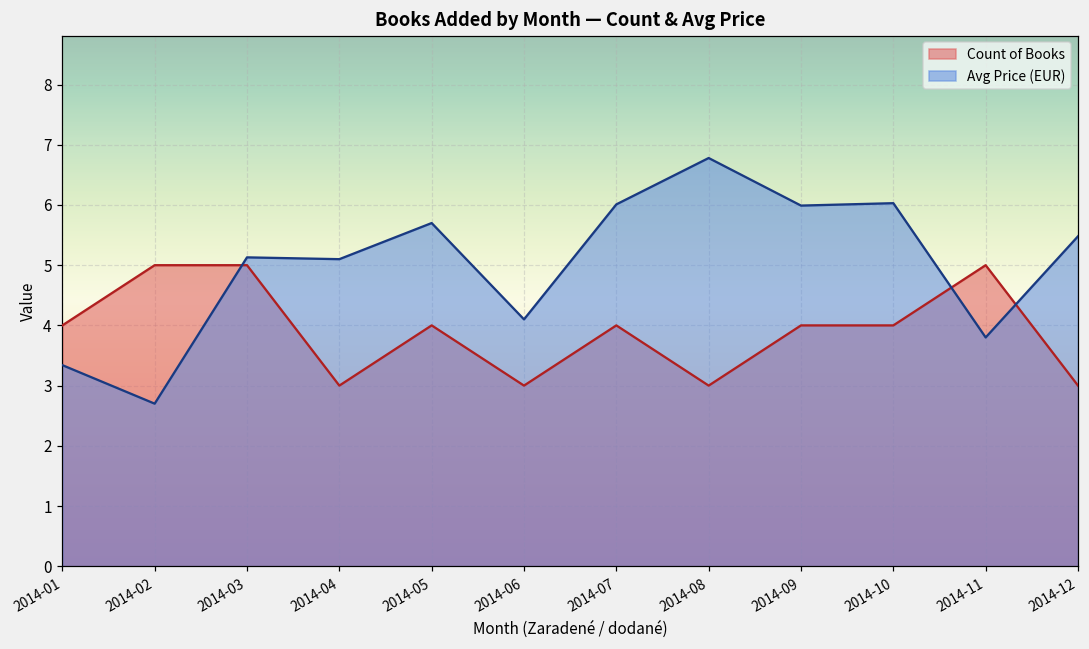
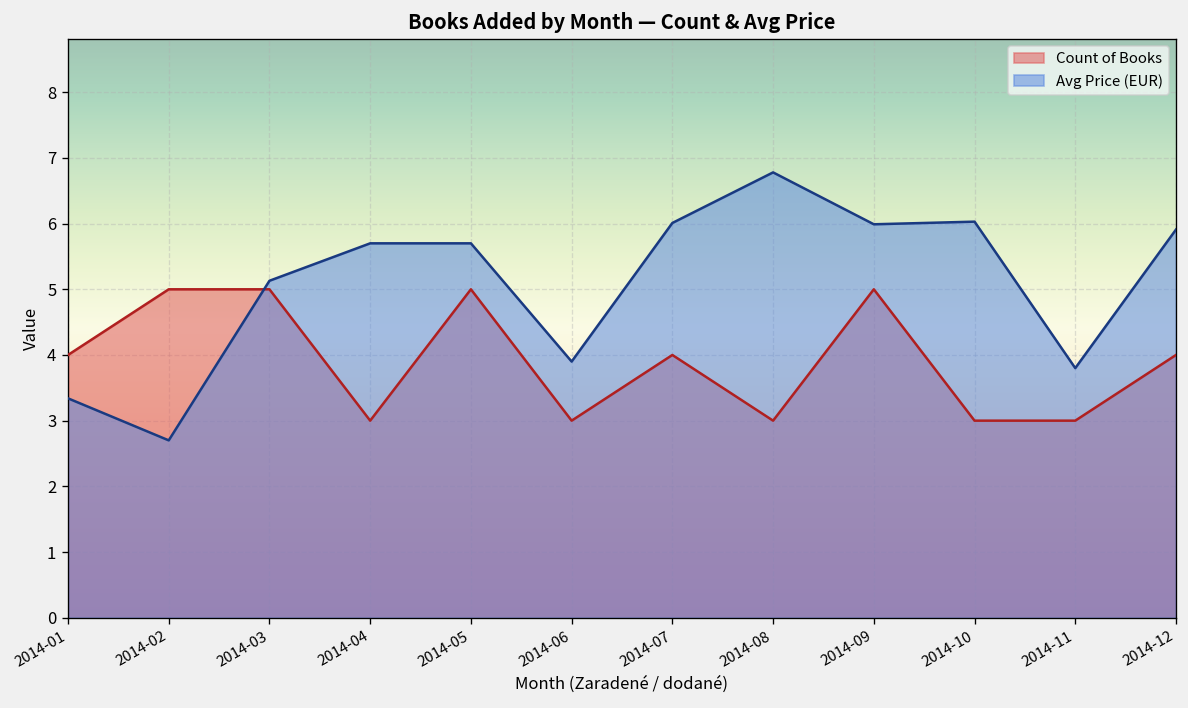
  {
    "Count of Books": {
      "2014-01": 4,
      "2014-02": 5,
      "2014-03": 5,
      "2014-04": 3,
-     "2014-05": 4,
+     "2014-05": 5,
      "2014-06": 3,
      "2014-07": 4,
      "2014-08": 3,
-     "2014-09": 4,
-     "2014-10": 4,
-     "2014-11": 5,
-     "2014-12": 3
+     "2014-09": 5,
+     "2014-10": 3,
+     "2014-11": 3,
+     "2014-12": 4
    },
    "Avg Price (EUR)": {
      "2014-01": 3.3,
      "2014-02": 2.7,
      "2014-03": 5.1,
-     "2014-04": 5.1,
+     "2014-04": 5.7,
      "2014-05": 5.7,
-     "2014-06": 4.1,
+     "2014-06": 3.9,
      "2014-07": 6.0,
      "2014-08": 6.8,
      "2014-09": 6.0,
      "2014-10": 6.0,
      "2014-11": 3.8,
-     "2014-12": 5.5
+     "2014-12": 5.9
    }
  }
